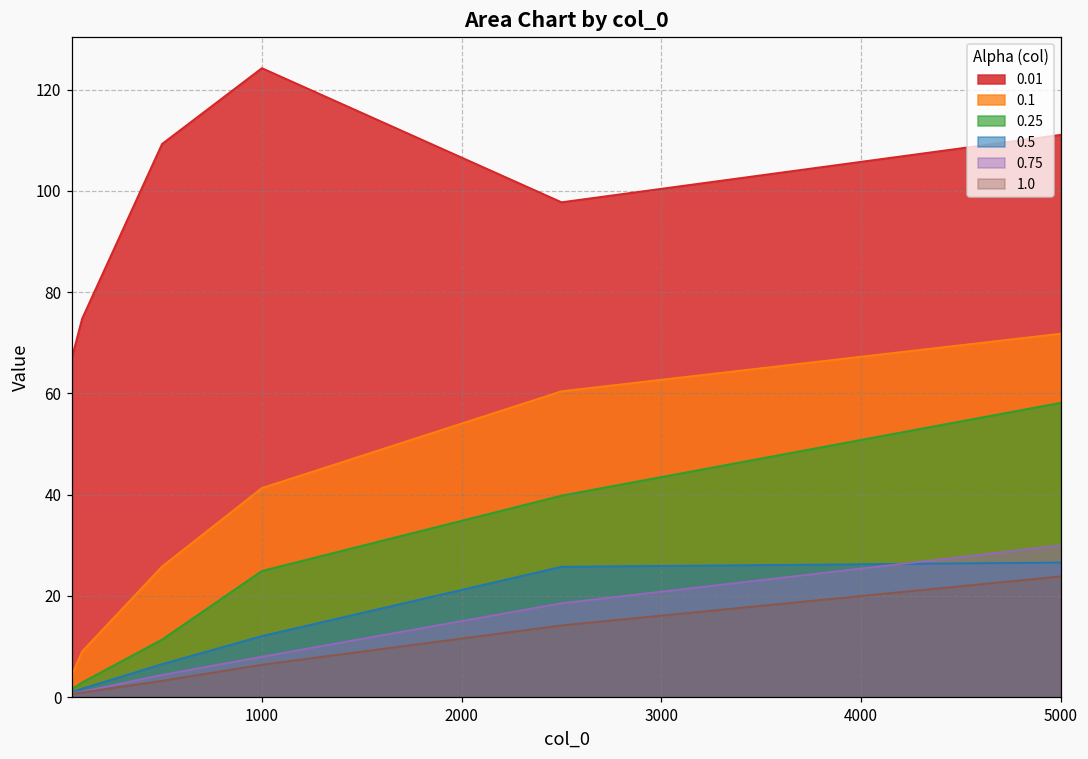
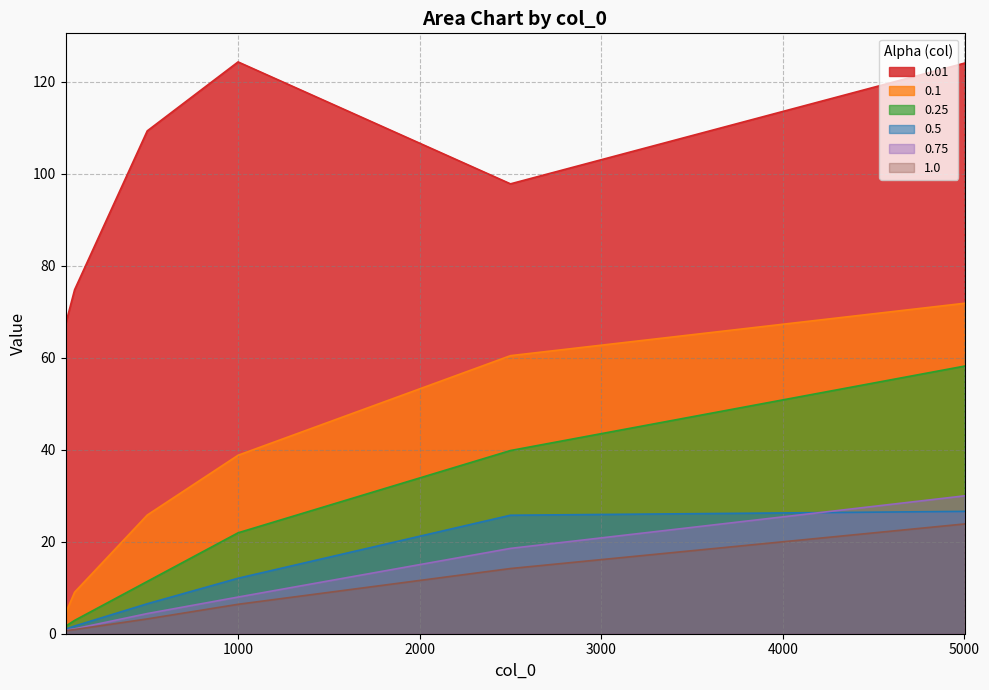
  {
    "0.01": {
      "1000": 124,
-     "5000": 111
+     "5000": 124
    },
    "0.1": {
-     "1000": 41,
+     "1000": 39,
      "5000": 72
    },
    "0.25": {
-     "1000": 25,
+     "1000": 22,
      "5000": 58
    },
    "0.5": {
      "1000": 12,
      "5000": 27
    }
  }
